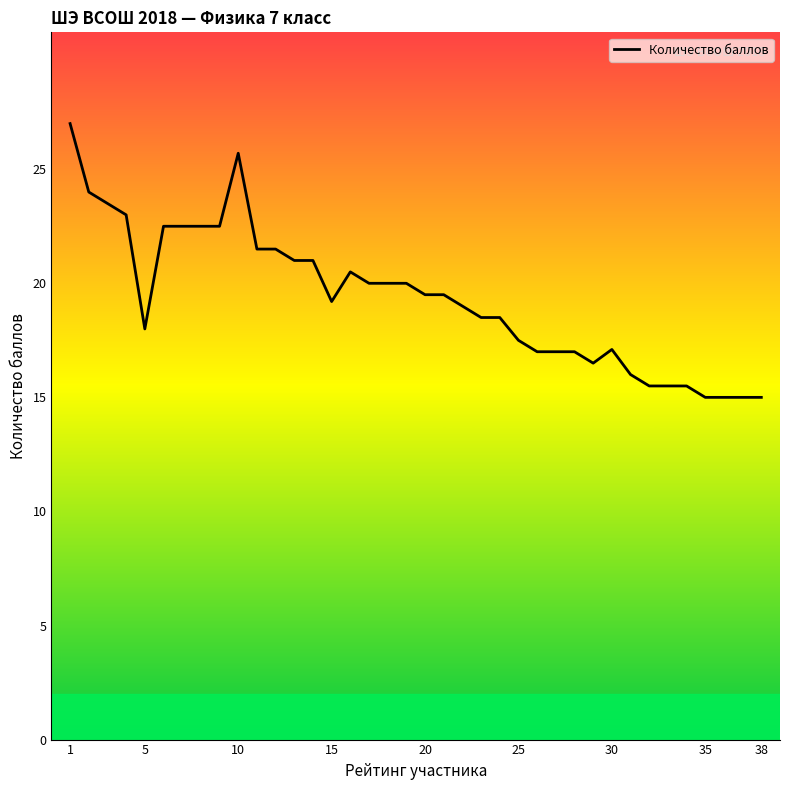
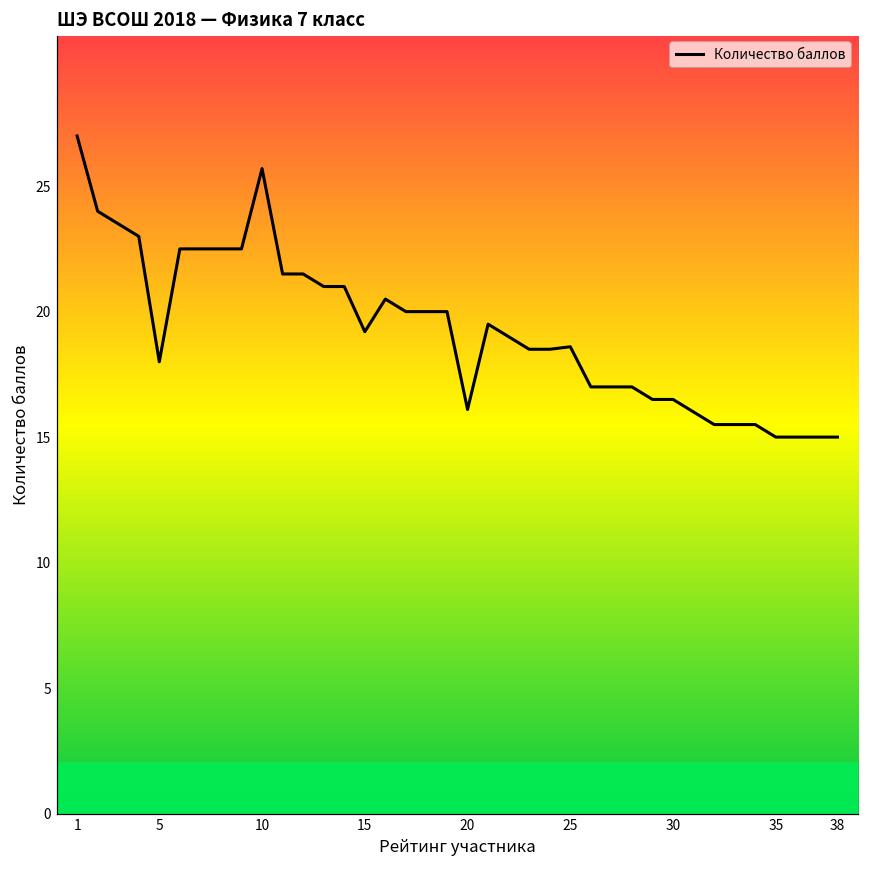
  {
    "1": 27.0,
    "5": 18.0,
    "10": 25.7,
    "15": 19.2,
-   "20": 19.5,
-   "25": 17.5,
-   "30": 17.1,
+   "20": 16.1,
+   "25": 18.6,
+   "30": 16.5,
    "35": 15.0,
    "38": 15.0
  }
